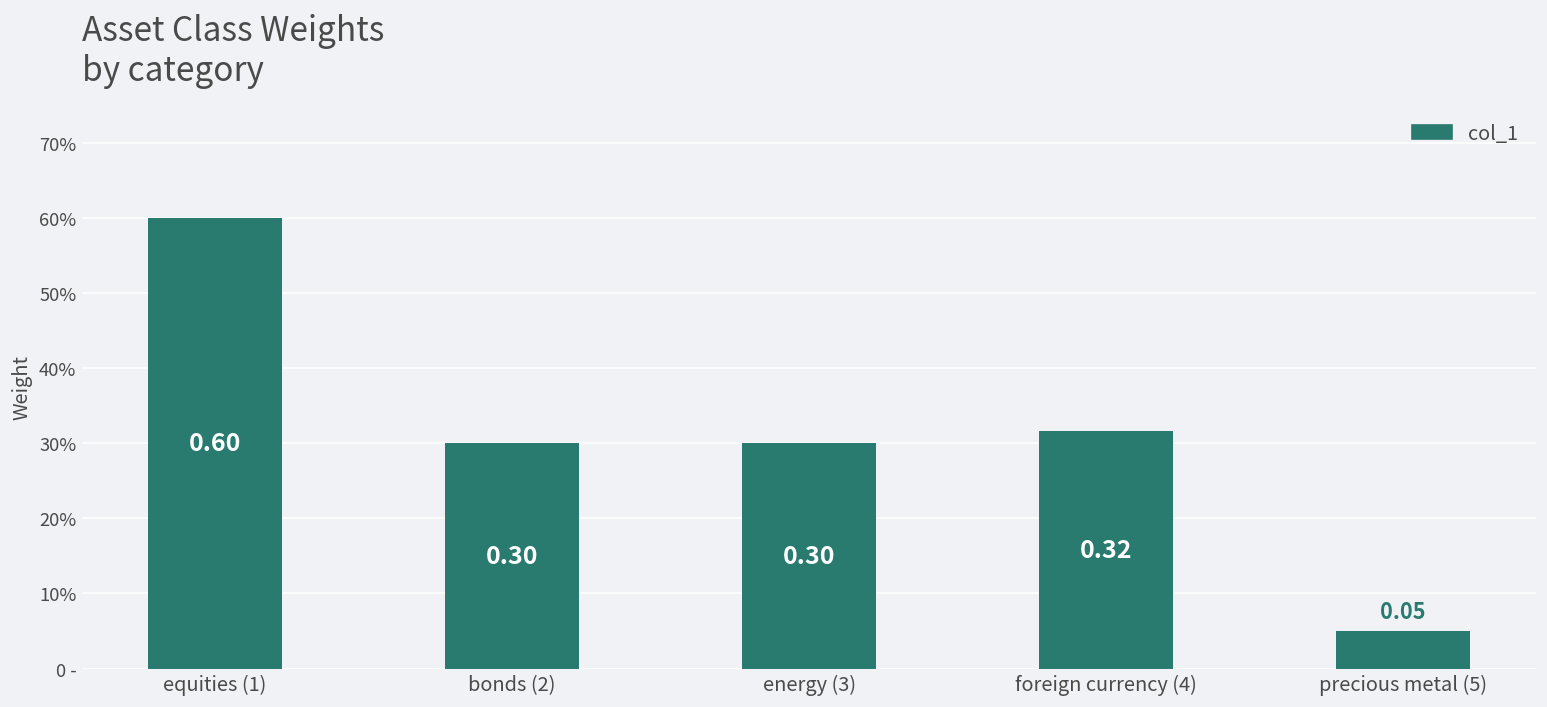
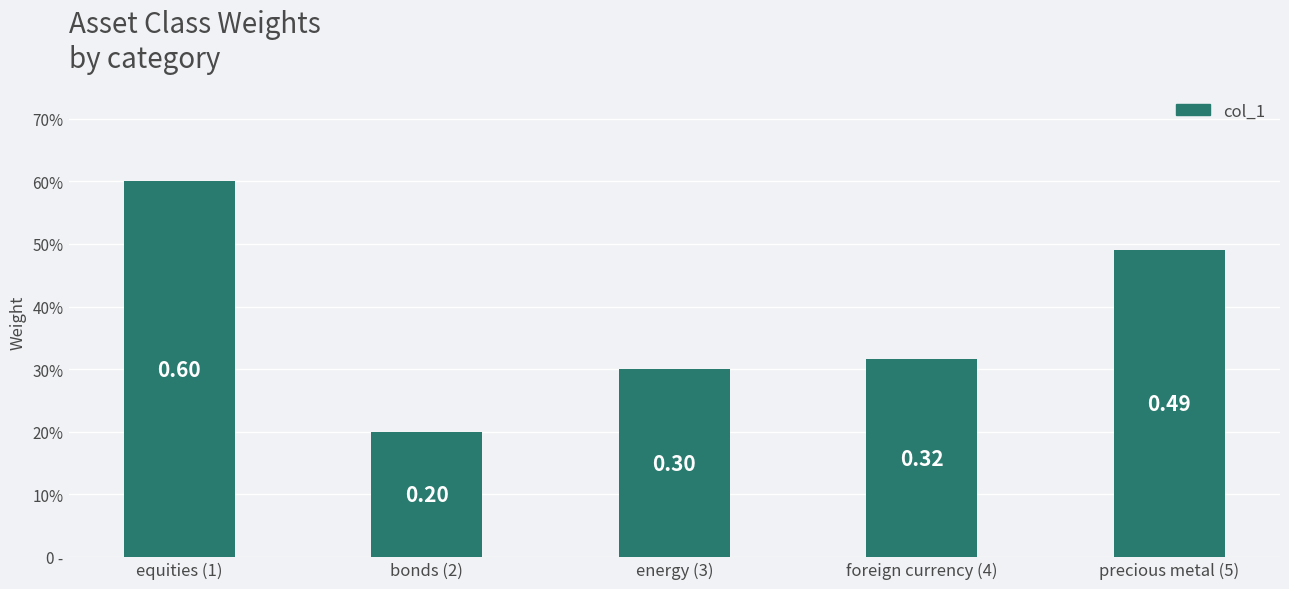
  {
    "equities (1)": 0.60,
-   "bonds (2)": 0.30,
+   "bonds (2)": 0.20,
    "energy (3)": 0.30,
    "foreign currency (4)": 0.32,
-   "precious metal (5)": 0.05
+   "precious metal (5)": 0.49
  }
